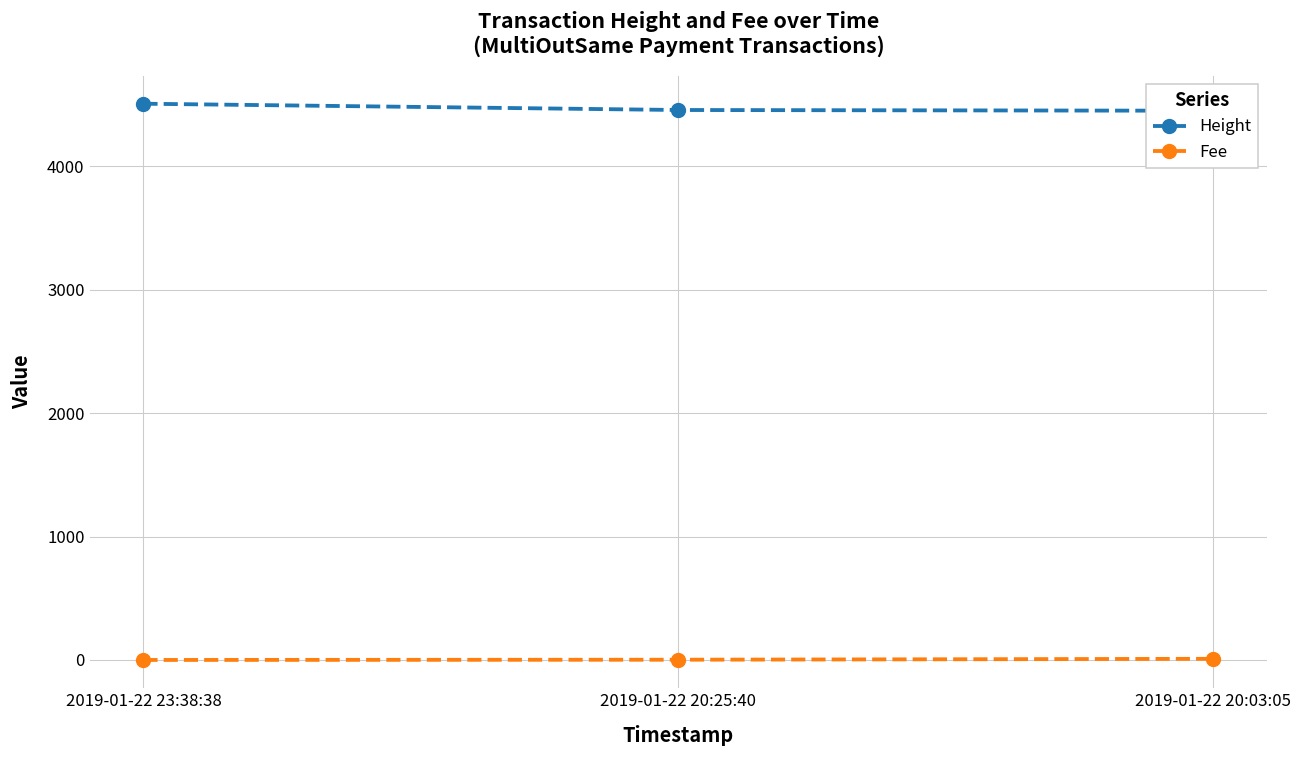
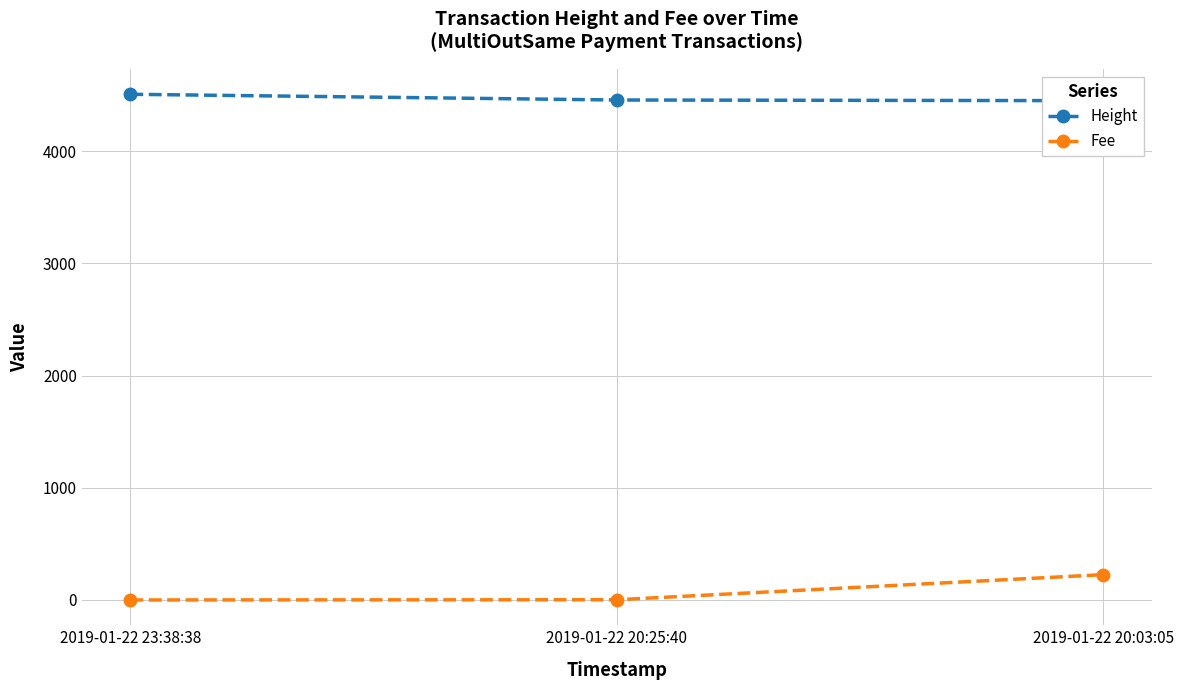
  {
    "Height": {
      "2019-01-22 23:38:38": 4510,
      "2019-01-22 20:25:40": 4460
    },
    "Fee": {
      "2019-01-22 23:38:38": 0,
      "2019-01-22 20:25:40": 0,
-     "2019-01-22 20:03:05": 10
+     "2019-01-22 20:03:05": 230
    }
  }
